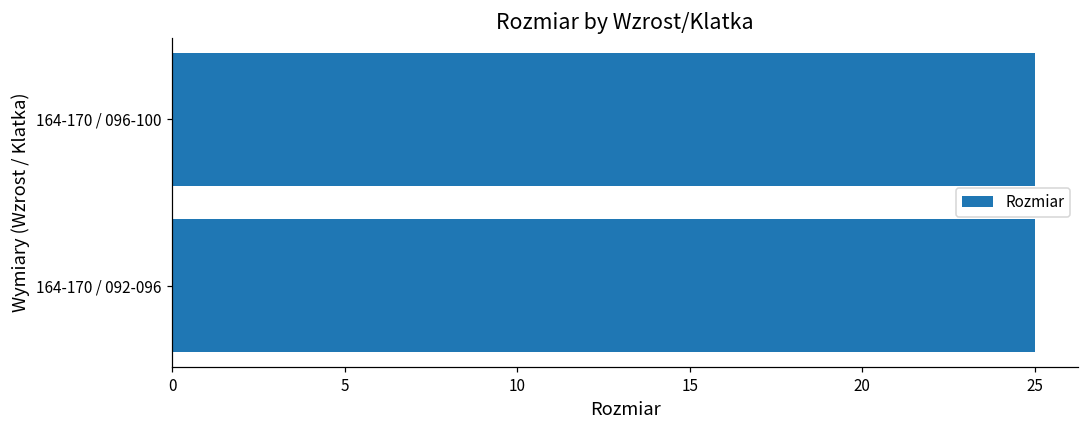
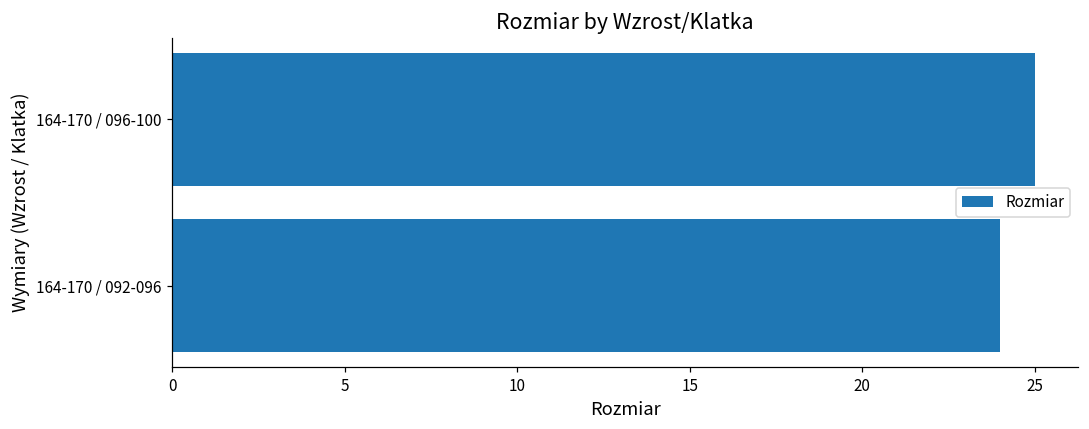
  {
    "164-170 / 096-100": 25,
-   "164-170 / 092-096": 25
+   "164-170 / 092-096": 24
  }
